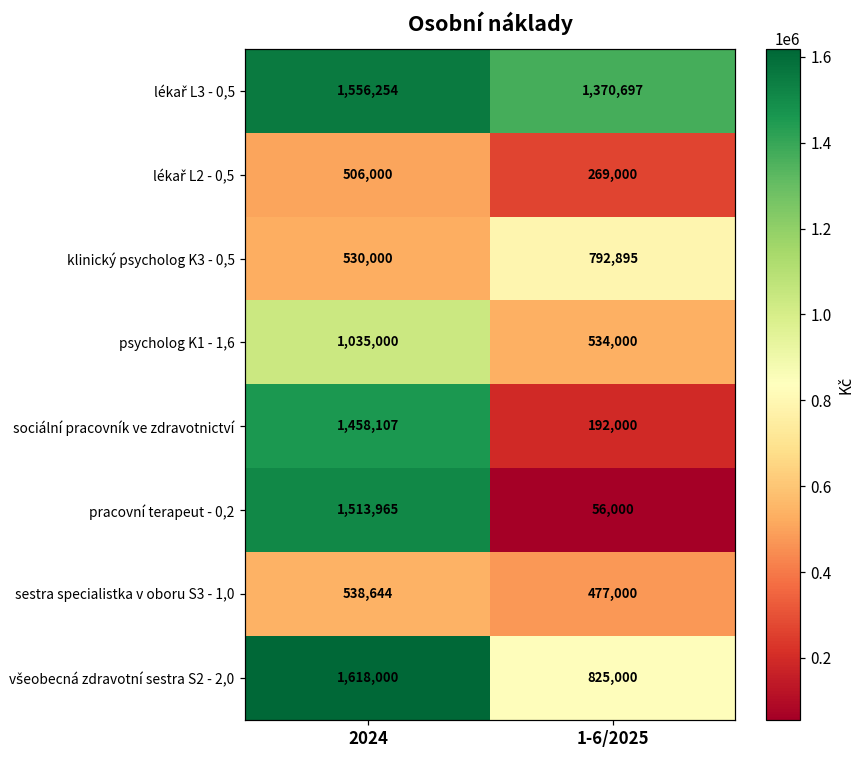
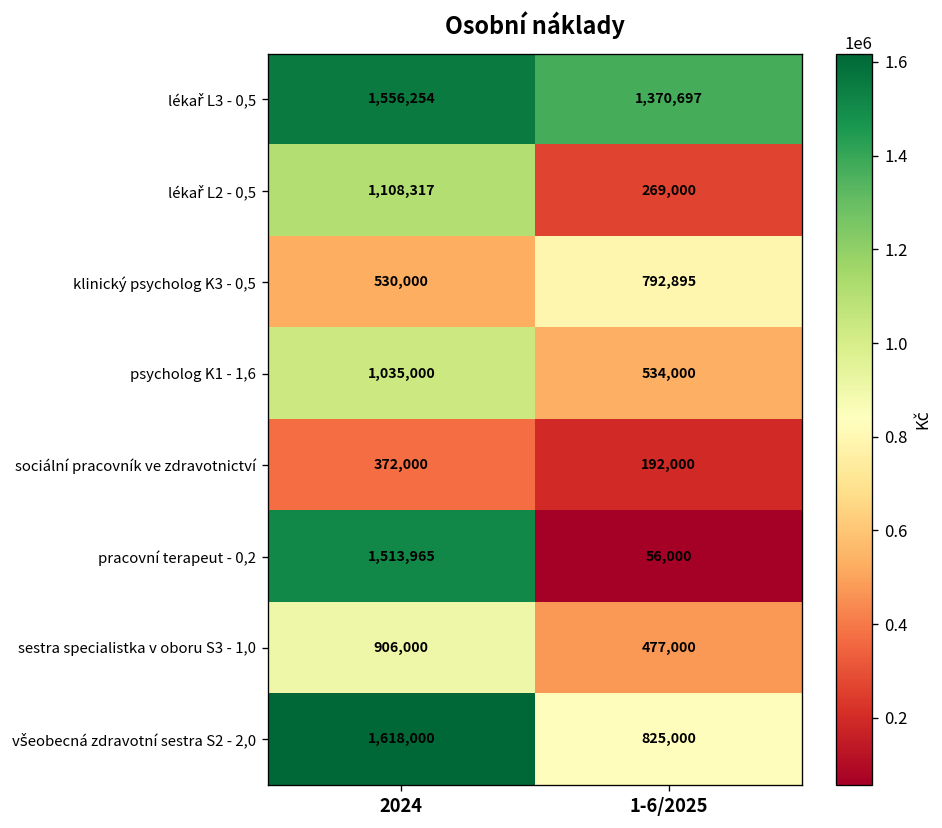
  {
    "lékař L3 - 0,5": {
      "2024": "1,556,254",
      "1-6/2025": "1,370,697"
    },
    "lékař L2 - 0,5": {
-     "2024": "506,000",
+     "2024": "1,108,317",
      "1-6/2025": "269,000"
    },
    "klinický psycholog K3 - 0,5": {
      "2024": "530,000",
      "1-6/2025": "792,895"
    },
    "psycholog K1 - 1,6": {
      "2024": "1,035,000",
      "1-6/2025": "534,000"
    },
    "sociální pracovník ve zdravotnictví": {
-     "2024": "1,458,107",
+     "2024": "372,000",
      "1-6/2025": "192,000"
    },
    "pracovní terapeut - 0,2": {
      "2024": "1,513,965",
      "1-6/2025": "56,000"
    },
    "sestra specialistka v oboru S3 - 1,0": {
-     "2024": "538,644",
+     "2024": "906,000",
      "1-6/2025": "477,000"
    },
    "všeobecná zdravotní sestra S2 - 2,0": {
      "2024": "1,618,000",
      "1-6/2025": "825,000"
    }
  }
